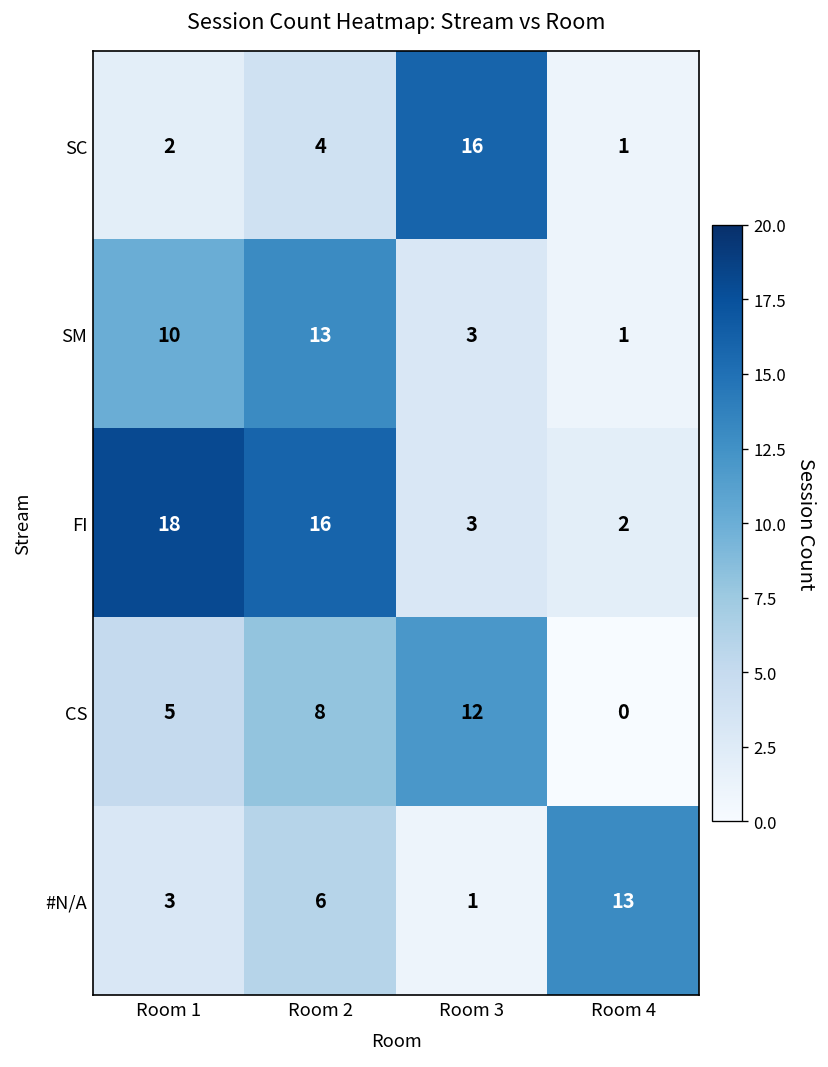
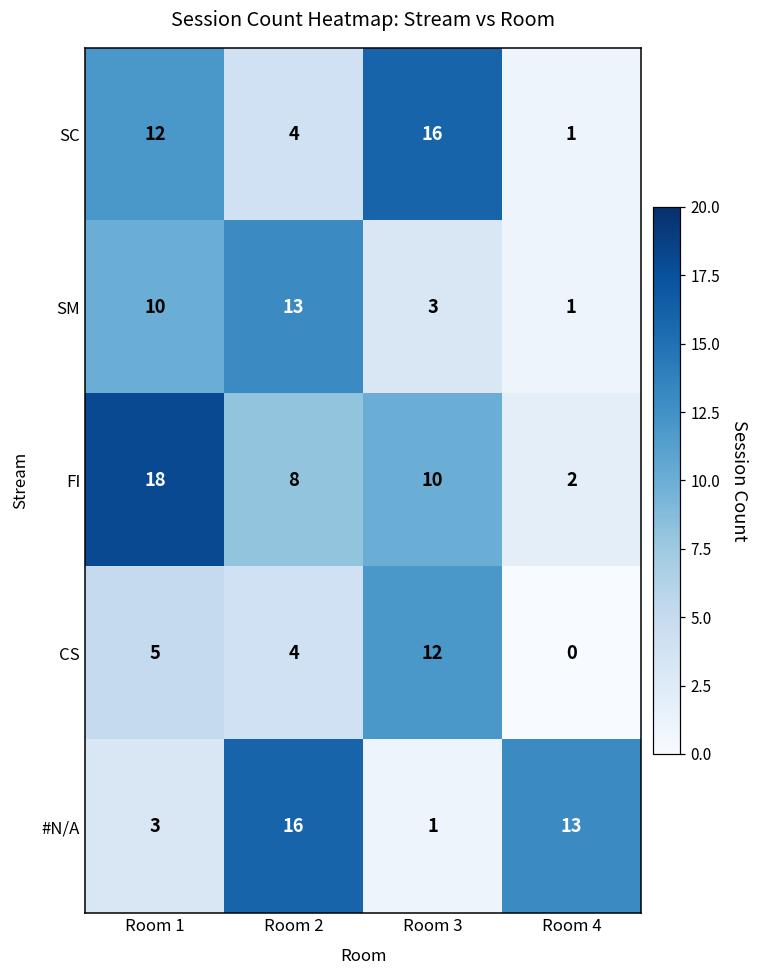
  {
    "SC": {
-     "Room 1": 2,
+     "Room 1": 12,
      "Room 2": 4,
      "Room 3": 16,
      "Room 4": 1
    },
    "SM": {
      "Room 1": 10,
      "Room 2": 13,
      "Room 3": 3,
      "Room 4": 1
    },
    "FI": {
      "Room 1": 18,
-     "Room 2": 16,
-     "Room 3": 3,
+     "Room 2": 8,
+     "Room 3": 10,
      "Room 4": 2
    },
    "CS": {
      "Room 1": 5,
-     "Room 2": 8,
+     "Room 2": 4,
      "Room 3": 12,
      "Room 4": 0
    },
    "#N/A": {
      "Room 1": 3,
-     "Room 2": 6,
+     "Room 2": 16,
      "Room 3": 1,
      "Room 4": 13
    }
  }
